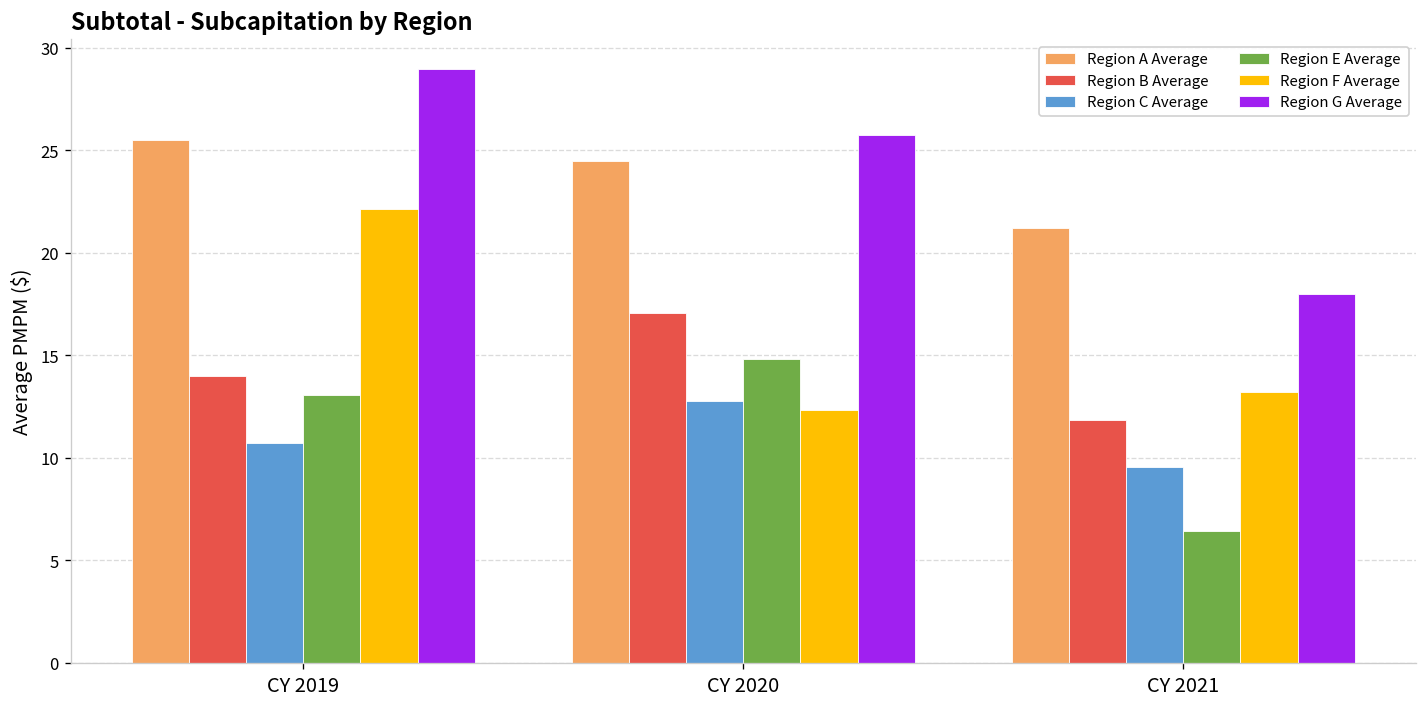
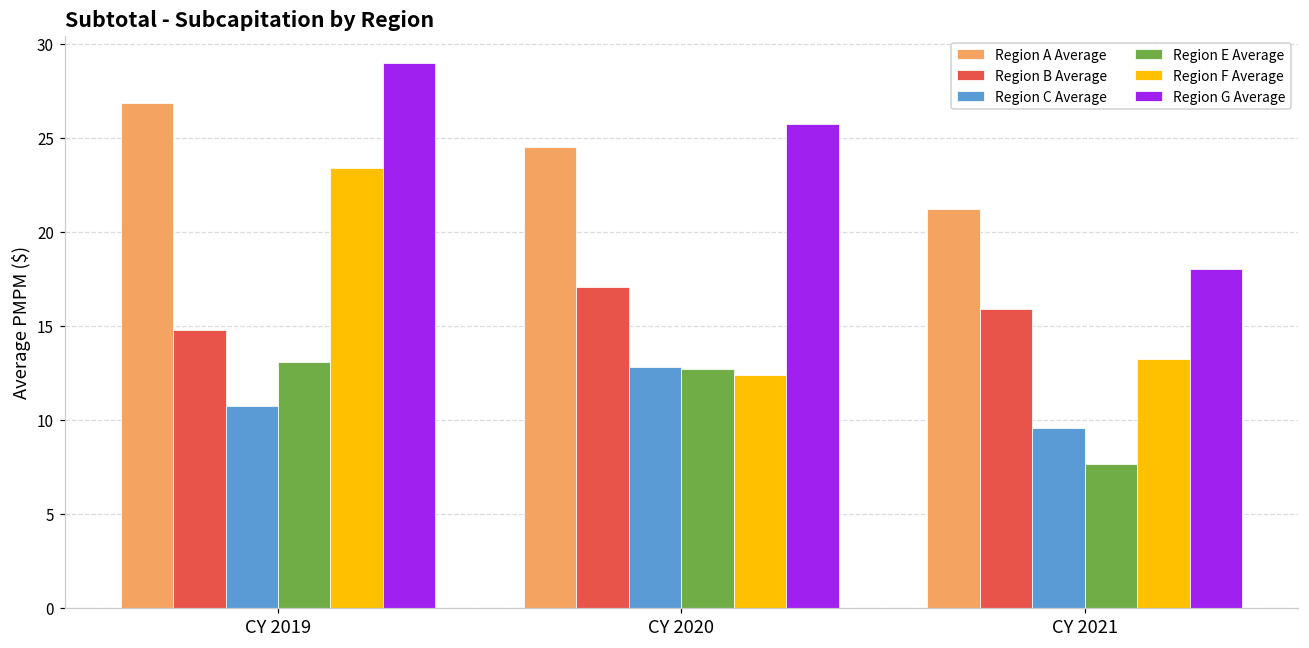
  {
    "Region A Average": {
-     "CY 2019": 25.5,
+     "CY 2019": 26.8,
      "CY 2020": 24.5,
      "CY 2021": 21.2
    },
    "Region B Average": {
-     "CY 2019": 14.0,
+     "CY 2019": 14.7,
      "CY 2020": 17.0,
-     "CY 2021": 11.8
+     "CY 2021": 15.9
    },
    "Region C Average": {
      "CY 2019": 10.7,
      "CY 2020": 12.8,
      "CY 2021": 9.5
    },
    "Region E Average": {
      "CY 2019": 13.1,
-     "CY 2020": 14.8,
-     "CY 2021": 6.4
+     "CY 2020": 12.7,
+     "CY 2021": 7.6
    },
    "Region F Average": {
-     "CY 2019": 22.2,
+     "CY 2019": 23.4,
      "CY 2020": 12.4,
      "CY 2021": 13.2
    },
    "Region G Average": {
      "CY 2019": 29.0,
      "CY 2020": 25.7,
      "CY 2021": 18.0
    }
  }
